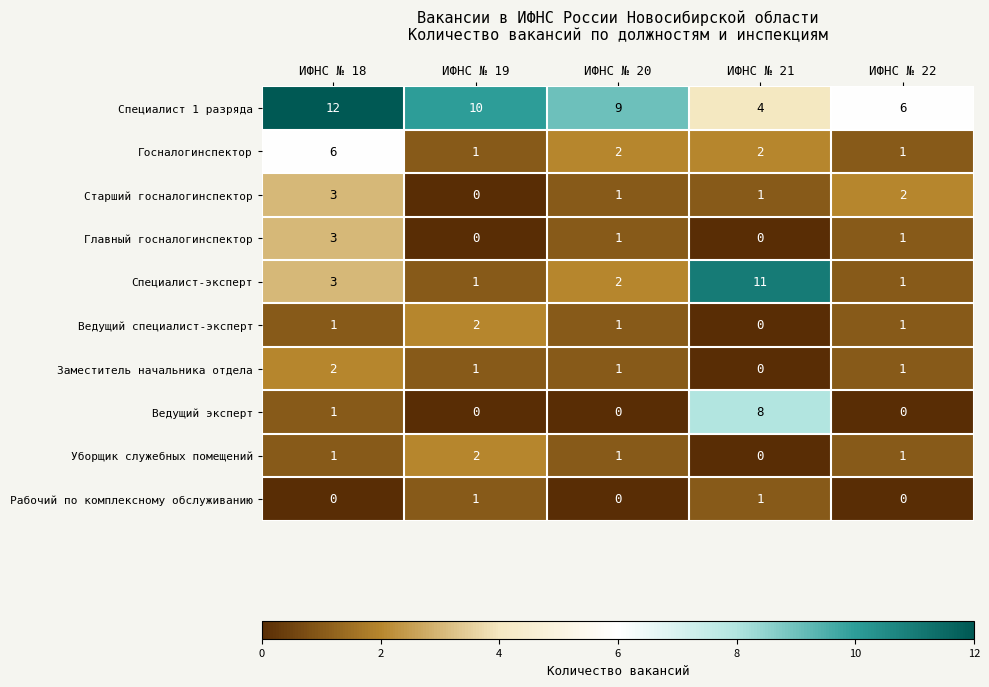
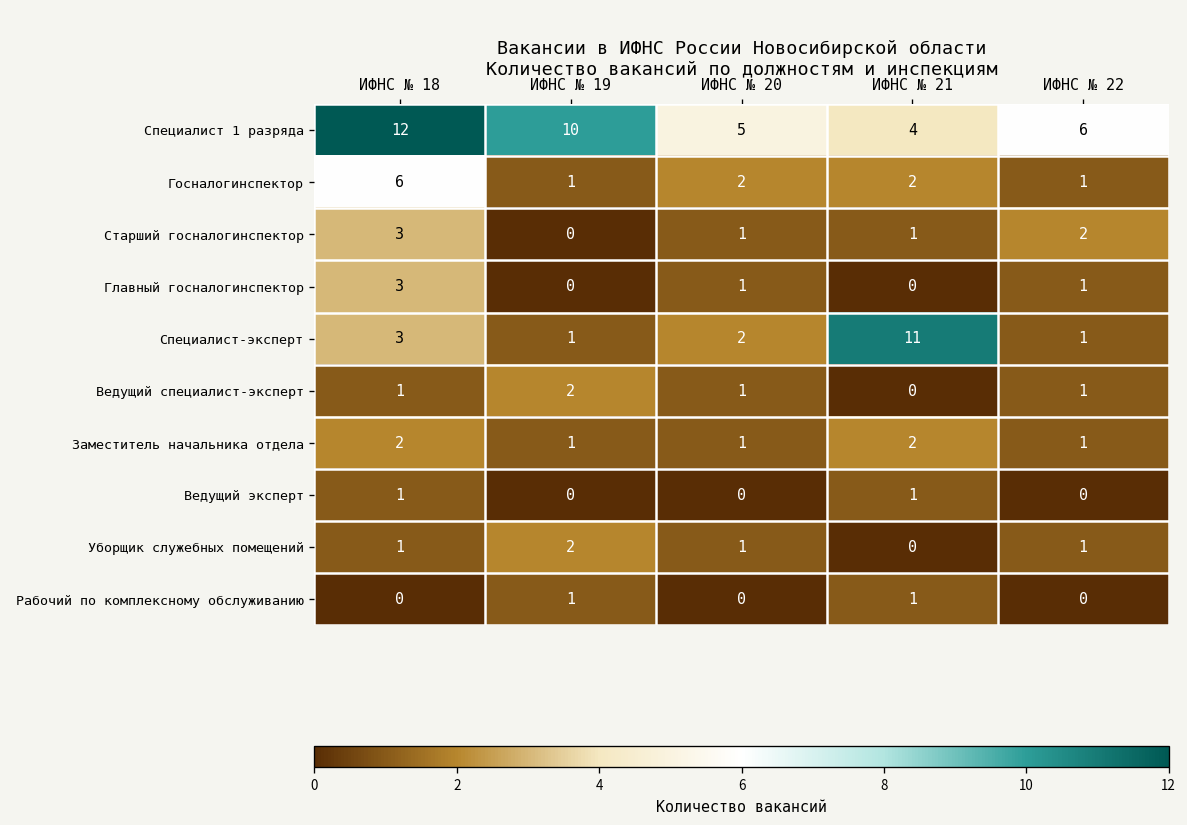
  {
    "Специалист 1 разряда": {
      "ИФНС № 18": 12,
      "ИФНС № 19": 10,
-     "ИФНС № 20": 9,
+     "ИФНС № 20": 5,
      "ИФНС № 21": 4,
      "ИФНС № 22": 6
    },
    "Госналогинспектор": {
      "ИФНС № 18": 6,
      "ИФНС № 19": 1,
      "ИФНС № 20": 2,
      "ИФНС № 21": 2,
      "ИФНС № 22": 1
    },
    "Старший госналогинспектор": {
      "ИФНС № 18": 3,
      "ИФНС № 19": 0,
      "ИФНС № 20": 1,
      "ИФНС № 21": 1,
      "ИФНС № 22": 2
    },
    "Главный госналогинспектор": {
      "ИФНС № 18": 3,
      "ИФНС № 19": 0,
      "ИФНС № 20": 1,
      "ИФНС № 21": 0,
      "ИФНС № 22": 1
    },
    "Специалист-эксперт": {
      "ИФНС № 18": 3,
      "ИФНС № 19": 1,
      "ИФНС № 20": 2,
      "ИФНС № 21": 11,
      "ИФНС № 22": 1
    },
    "Ведущий специалист-эксперт": {
      "ИФНС № 18": 1,
      "ИФНС № 19": 2,
      "ИФНС № 20": 1,
      "ИФНС № 21": 0,
      "ИФНС № 22": 1
    },
    "Заместитель начальника отдела": {
      "ИФНС № 18": 2,
      "ИФНС № 19": 1,
      "ИФНС № 20": 1,
-     "ИФНС № 21": 0,
+     "ИФНС № 21": 2,
      "ИФНС № 22": 1
    },
    "Ведущий эксперт": {
      "ИФНС № 18": 1,
      "ИФНС № 19": 0,
      "ИФНС № 20": 0,
-     "ИФНС № 21": 8,
+     "ИФНС № 21": 1,
      "ИФНС № 22": 0
    },
    "Уборщик служебных помещений": {
      "ИФНС № 18": 1,
      "ИФНС № 19": 2,
      "ИФНС № 20": 1,
      "ИФНС № 21": 0,
      "ИФНС № 22": 1
    },
    "Рабочий по комплексному обслуживанию": {
      "ИФНС № 18": 0,
      "ИФНС № 19": 1,
      "ИФНС № 20": 0,
      "ИФНС № 21": 1,
      "ИФНС № 22": 0
    }
  }
